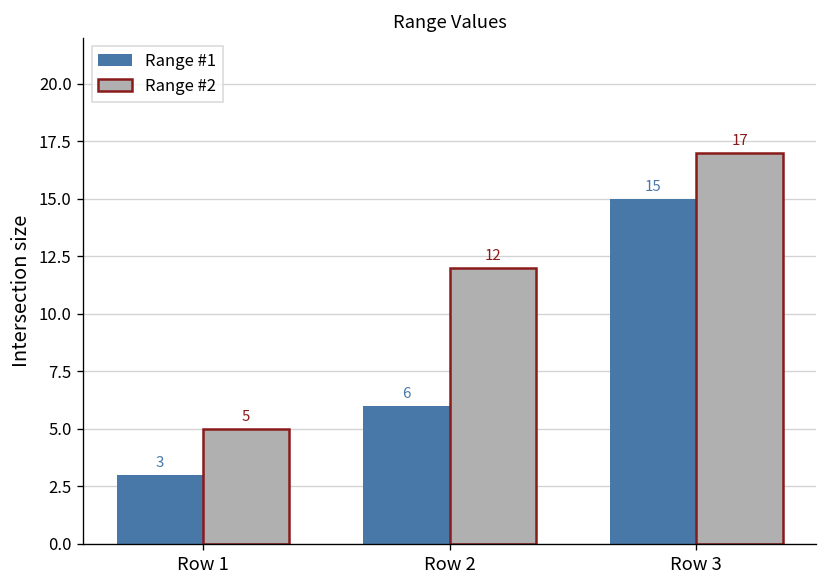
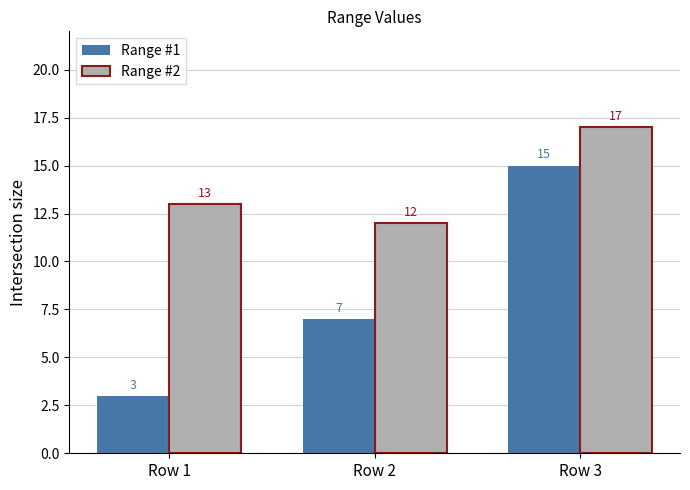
  {
    "Range #1": {
      "Row 1": 3,
-     "Row 2": 6,
+     "Row 2": 7,
      "Row 3": 15
    },
    "Range #2": {
-     "Row 1": 5,
+     "Row 1": 13,
      "Row 2": 12,
      "Row 3": 17
    }
  }
